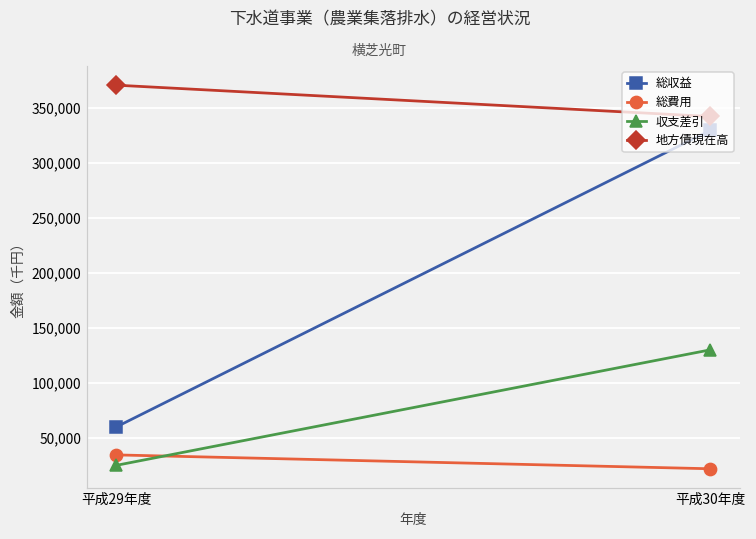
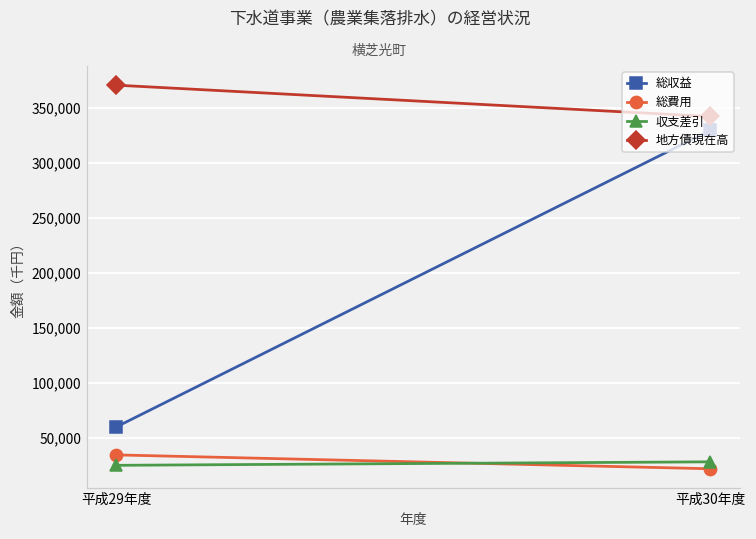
  {
    "総収益": {
      "平成29年度": "60,000"
    },
    "収支差引": {
      "平成29年度": "25,000",
-     "平成30年度": "130,000"
+     "平成30年度": "29,000"
    }
  }
